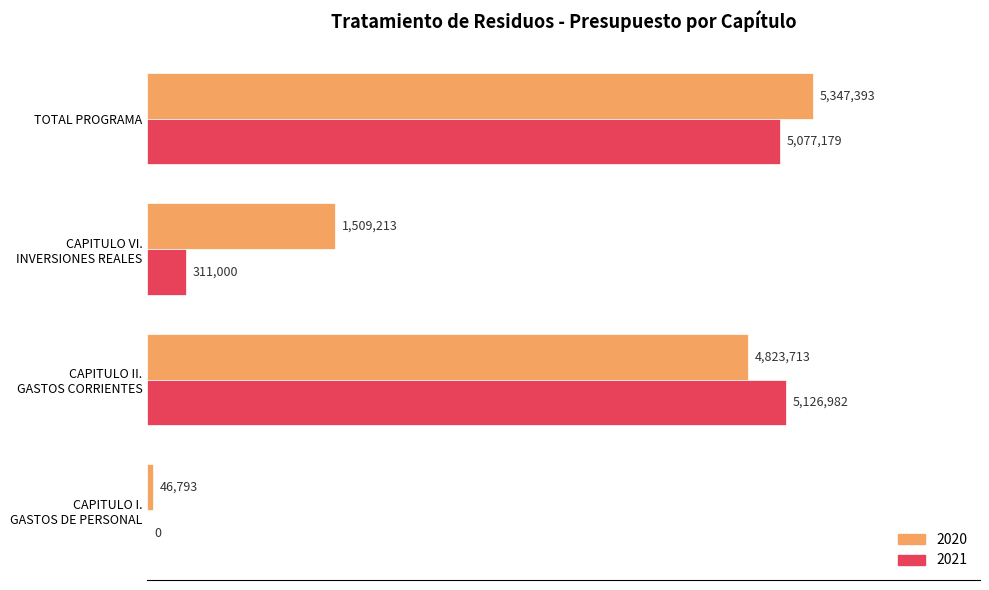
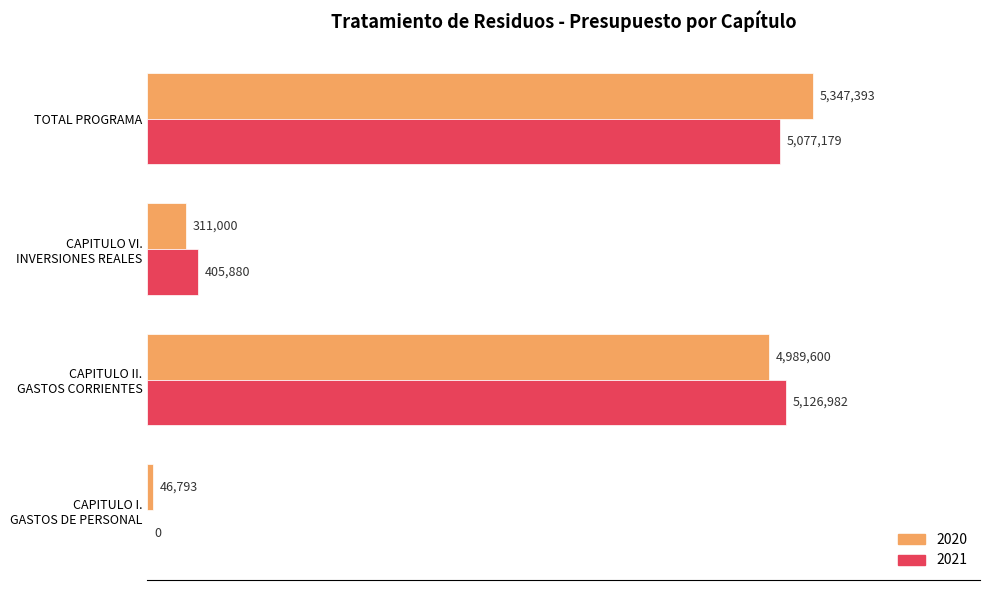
  {
    "2020": {
      "TOTAL PROGRAMA": "5,347,393",
-     "CAPITULO VI. INVERSIONES REALES": "1,509,213",
-     "CAPITULO II. GASTOS CORRIENTES": "4,823,713",
+     "CAPITULO VI. INVERSIONES REALES": "311,000",
+     "CAPITULO II. GASTOS CORRIENTES": "4,989,600",
      "CAPITULO I. GASTOS DE PERSONAL": "46,793"
    },
    "2021": {
      "TOTAL PROGRAMA": "5,077,179",
-     "CAPITULO VI. INVERSIONES REALES": "311,000",
+     "CAPITULO VI. INVERSIONES REALES": "405,880",
      "CAPITULO II. GASTOS CORRIENTES": "5,126,982",
      "CAPITULO I. GASTOS DE PERSONAL": "0"
    }
  }
